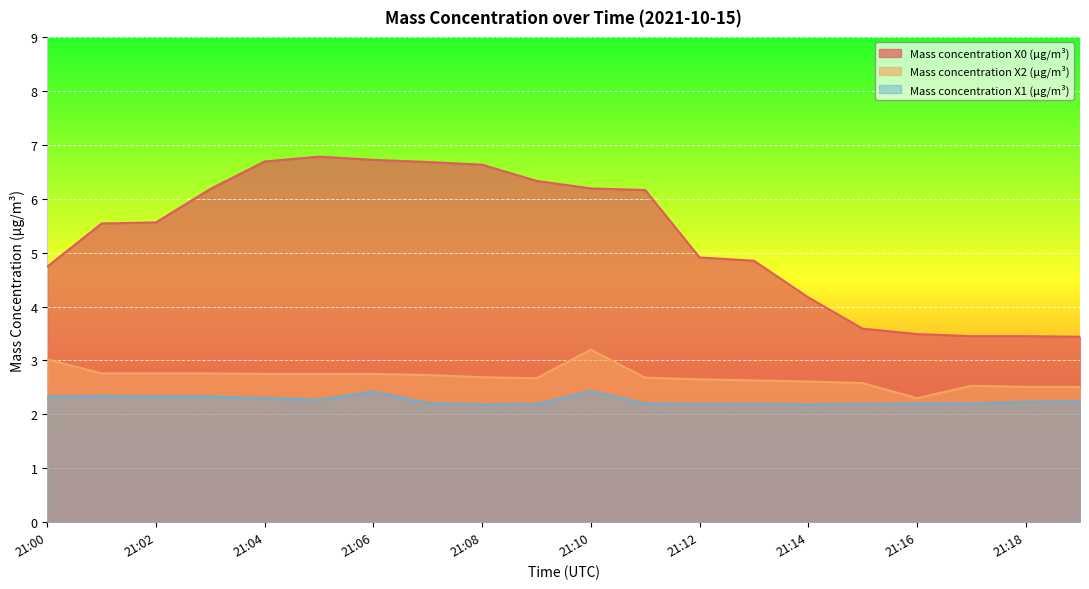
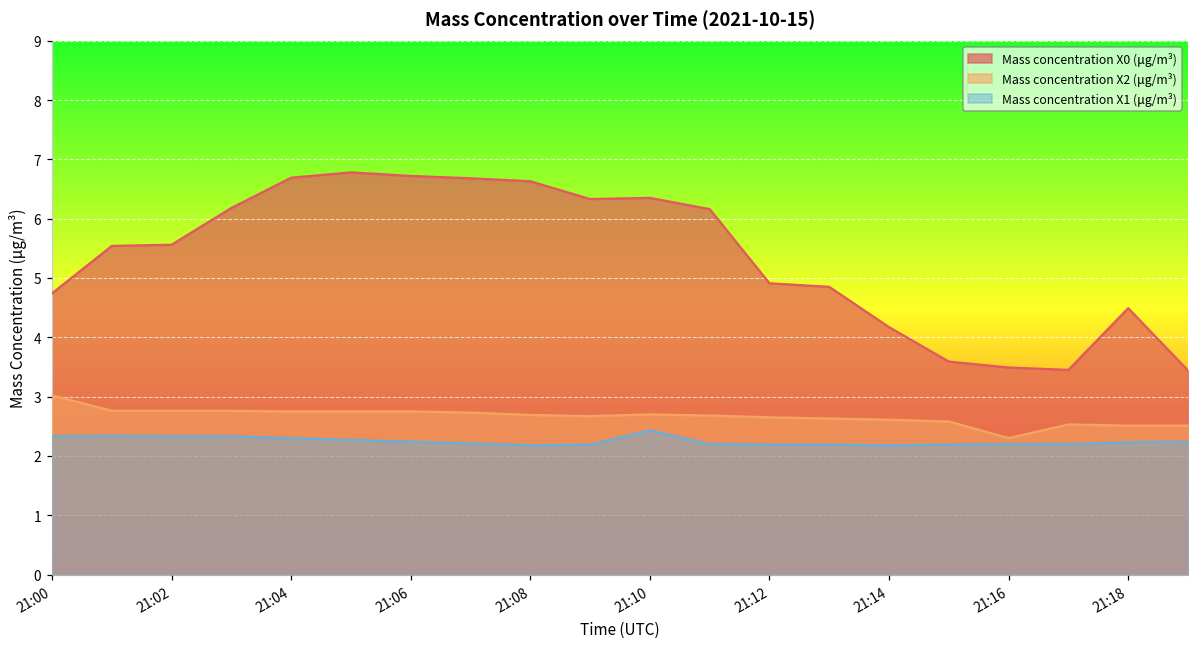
  {
    "Mass concentration X0 (μg/m³)": {
      "21:00": 4.7,
      "21:02": 5.6,
      "21:04": 6.7,
      "21:06": 6.7,
      "21:08": 6.6,
-     "21:10": 6.2,
+     "21:10": 6.4,
      "21:12": 4.9,
      "21:14": 4.2,
      "21:16": 3.5,
-     "21:18": 3.5
+     "21:18": 4.5
    },
    "Mass concentration X2 (μg/m³)": {
      "21:00": 3.0,
      "21:02": 2.8,
      "21:04": 2.8,
      "21:06": 2.8,
      "21:08": 2.7,
-     "21:10": 3.2,
+     "21:10": 2.7,
      "21:12": 2.7,
      "21:14": 2.6,
      "21:16": 2.3,
      "21:18": 2.5
    },
    "Mass concentration X1 (μg/m³)": {
      "21:00": 2.3,
      "21:02": 2.3,
      "21:04": 2.3,
-     "21:06": 2.4,
+     "21:06": 2.2,
      "21:08": 2.2,
      "21:10": 2.4,
      "21:12": 2.2,
      "21:14": 2.2,
      "21:16": 2.2,
      "21:18": 2.2
    }
  }
